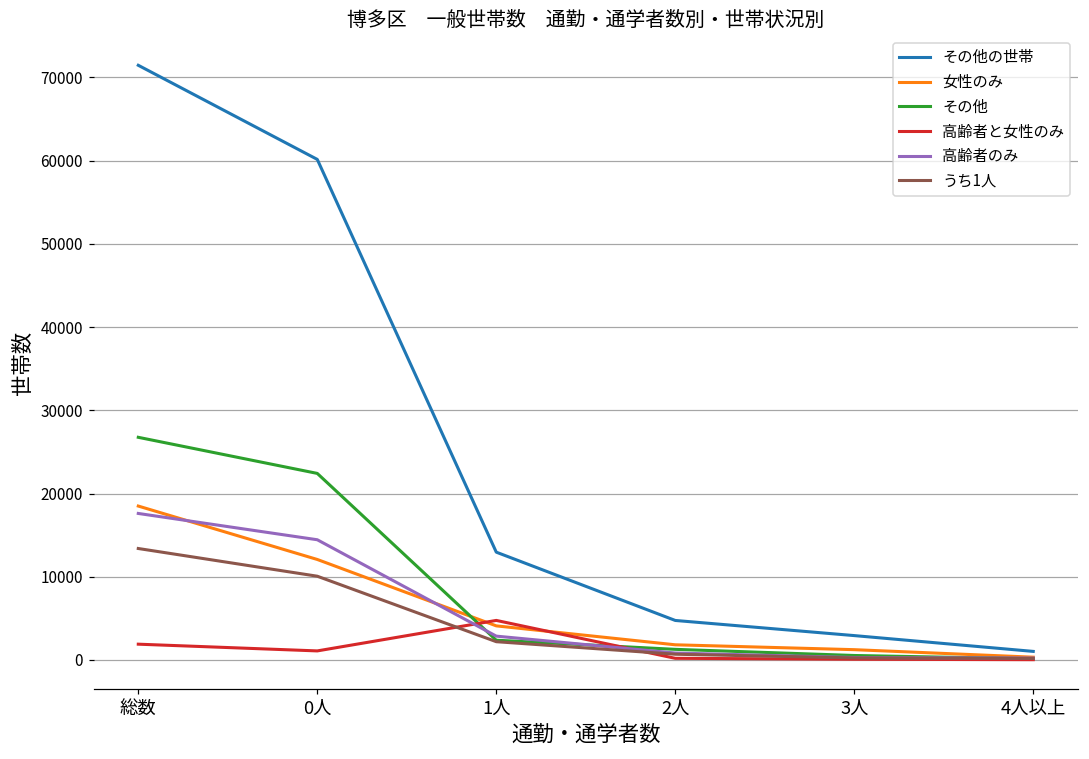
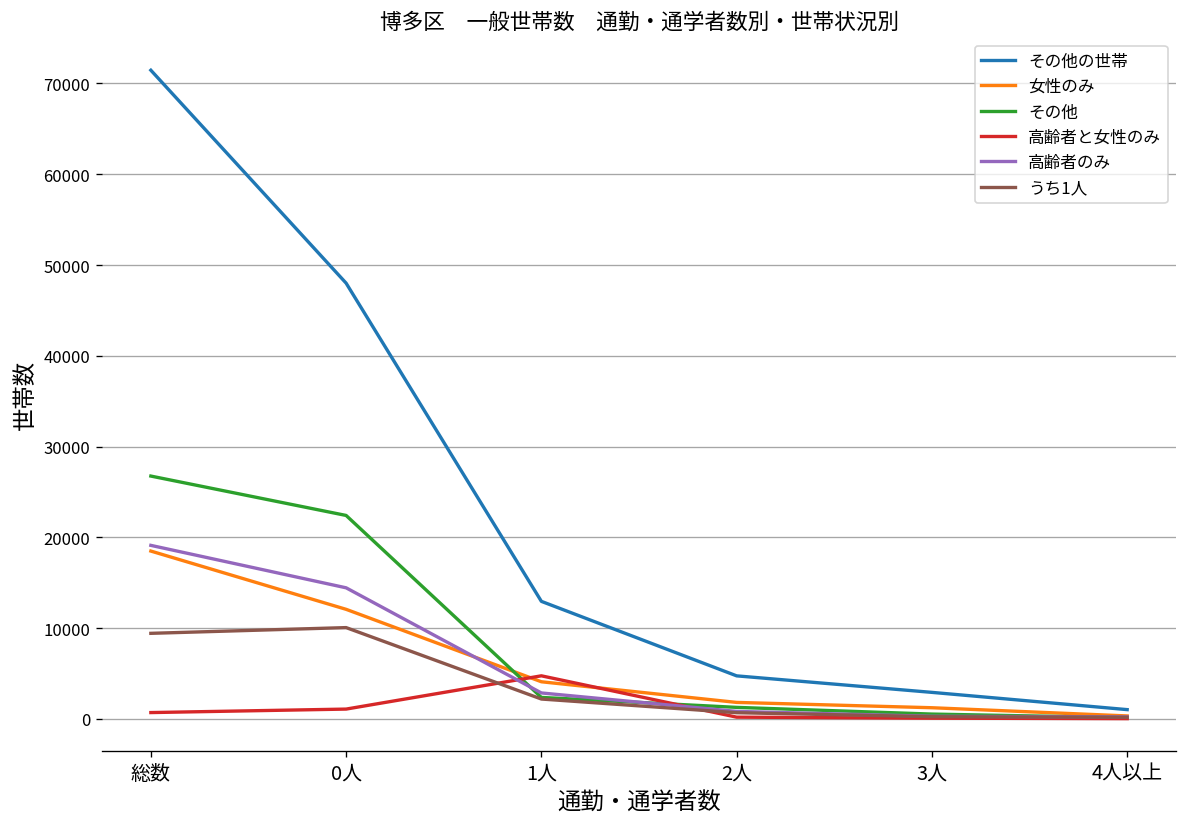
  {
    "その他の世帯": {
      "総数": 71000,
-     "0人": 60000,
+     "0人": 48000,
      "1人": 13000,
      "2人": 5000,
      "3人": 3000,
      "4人以上": 1000
    },
    "女性のみ": {
      "総数": 18000,
      "0人": 12000,
      "1人": 4000,
      "2人": 2000,
      "3人": 1000
    },
    "その他": {
      "総数": 27000,
      "0人": 22000,
      "2人": 1000
    },
    "高齢者と女性のみ": {
-     "総数": 2000,
+     "総数": 1000,
      "0人": 1000,
      "1人": 5000,
      "2人": 0
    },
    "高齢者のみ": {
-     "総数": 18000,
+     "総数": 19000,
      "0人": 14000,
      "1人": 3000
    },
    "うち1人": {
-     "総数": 13000,
+     "総数": 9000,
      "0人": 10000
    }
  }
